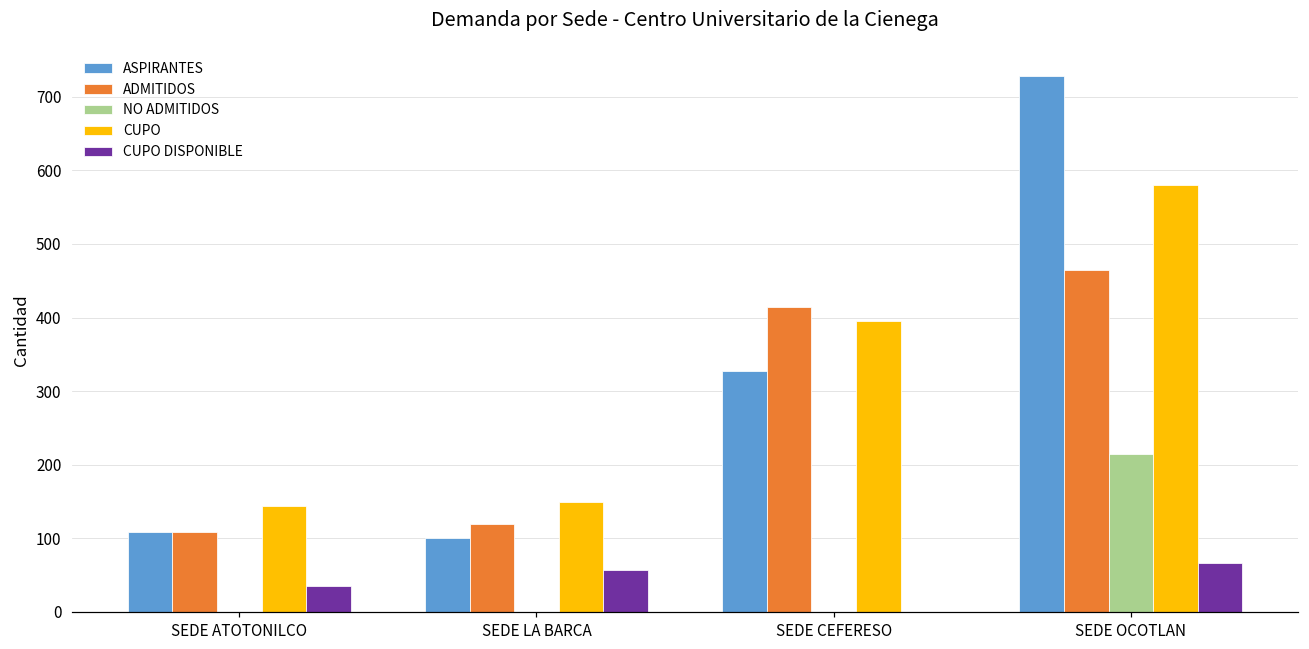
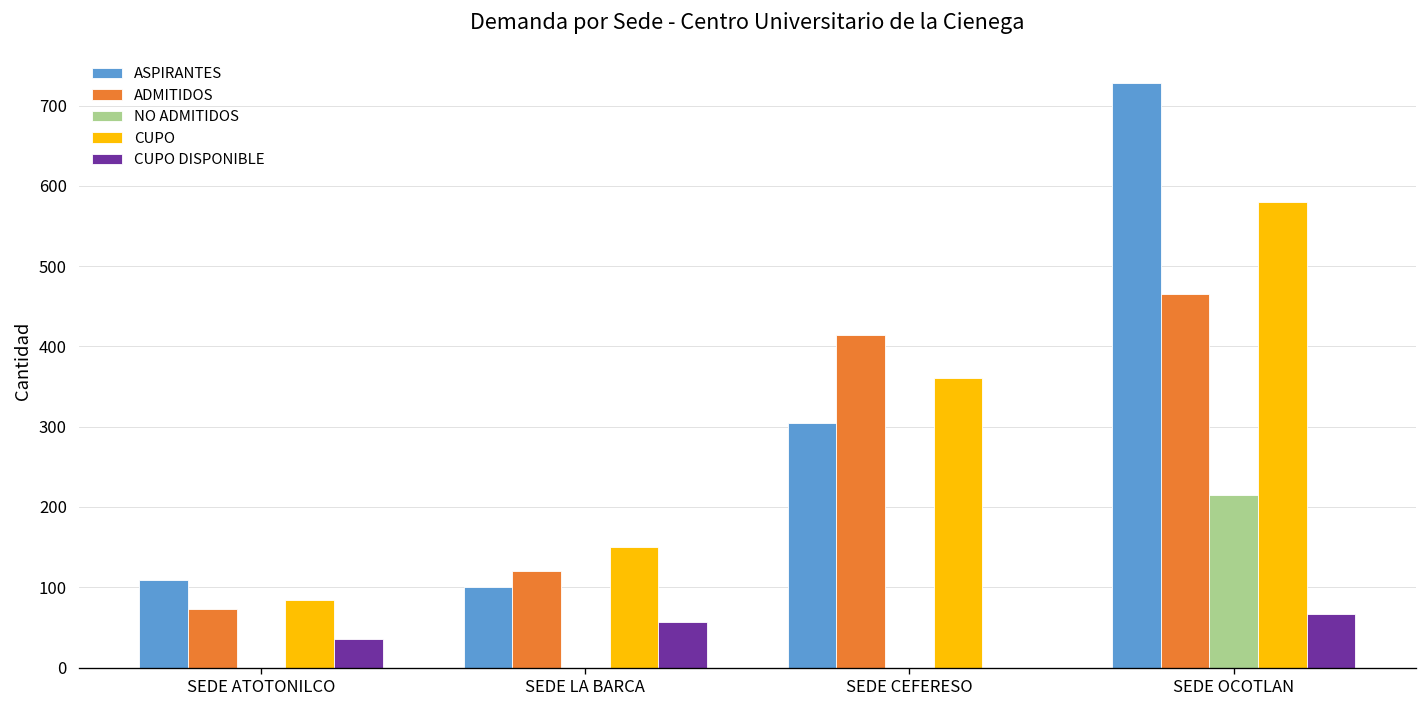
  {
    "ASPIRANTES": {
      "SEDE ATOTONILCO": 110,
      "SEDE LA BARCA": 100,
-     "SEDE CEFERESO": 330,
+     "SEDE CEFERESO": 300,
      "SEDE OCOTLAN": 730
    },
    "ADMITIDOS": {
-     "SEDE ATOTONILCO": 110,
+     "SEDE ATOTONILCO": 70,
      "SEDE LA BARCA": 120,
      "SEDE CEFERESO": 410,
      "SEDE OCOTLAN": 470
    },
    "NO ADMITIDOS": {
      "SEDE ATOTONILCO": 0,
      "SEDE LA BARCA": 0,
      "SEDE CEFERESO": 0,
      "SEDE OCOTLAN": 220
    },
    "CUPO": {
-     "SEDE ATOTONILCO": 140,
+     "SEDE ATOTONILCO": 80,
      "SEDE LA BARCA": 150,
-     "SEDE CEFERESO": 400,
+     "SEDE CEFERESO": 360,
      "SEDE OCOTLAN": 580
    },
    "CUPO DISPONIBLE": {
      "SEDE ATOTONILCO": 40,
      "SEDE LA BARCA": 60,
      "SEDE CEFERESO": 0,
      "SEDE OCOTLAN": 70
    }
  }
